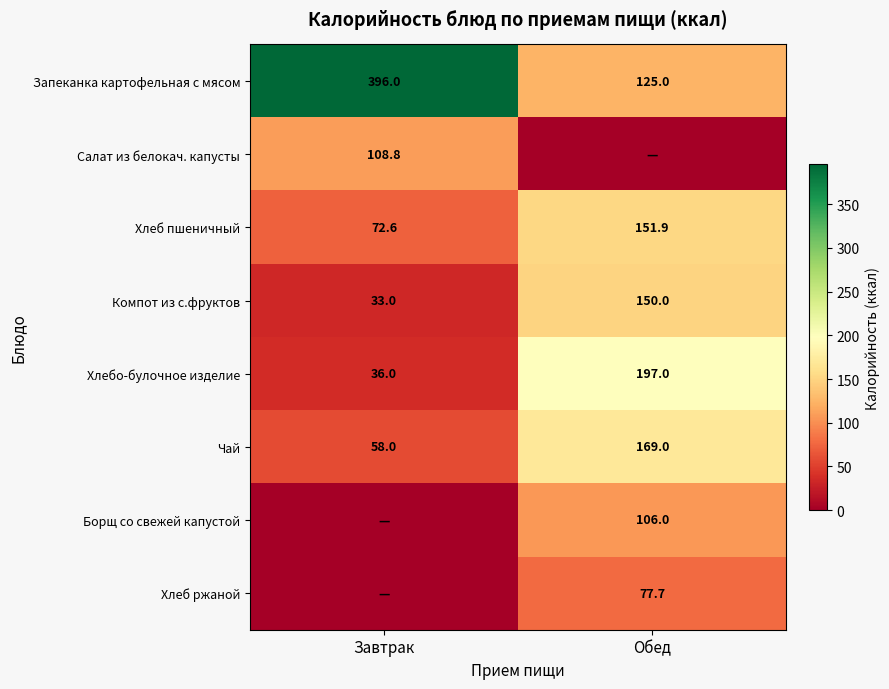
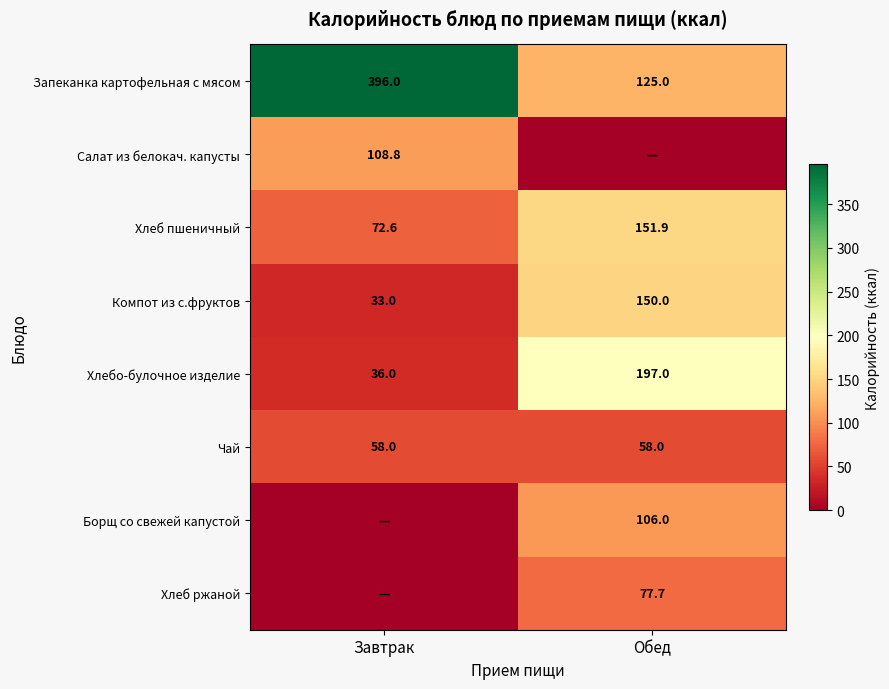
  {
    "Запеканка картофельная с мясом": {
      "Завтрак": 396.0,
      "Обед": 125.0
    },
    "Салат из белокач. капусты": {
      "Завтрак": 108.8
    },
    "Хлеб пшеничный": {
      "Завтрак": 72.6,
      "Обед": 151.9
    },
    "Компот из с.фруктов": {
      "Завтрак": 33.0,
      "Обед": 150.0
    },
    "Хлебо-булочное изделие": {
      "Завтрак": 36.0,
      "Обед": 197.0
    },
    "Чай": {
      "Завтрак": 58.0,
-     "Обед": 169.0
+     "Обед": 58.0
    },
    "Борщ со свежей капустой": {
      "Обед": 106.0
    },
    "Хлеб ржаной": {
      "Обед": 77.7
    }
  }
